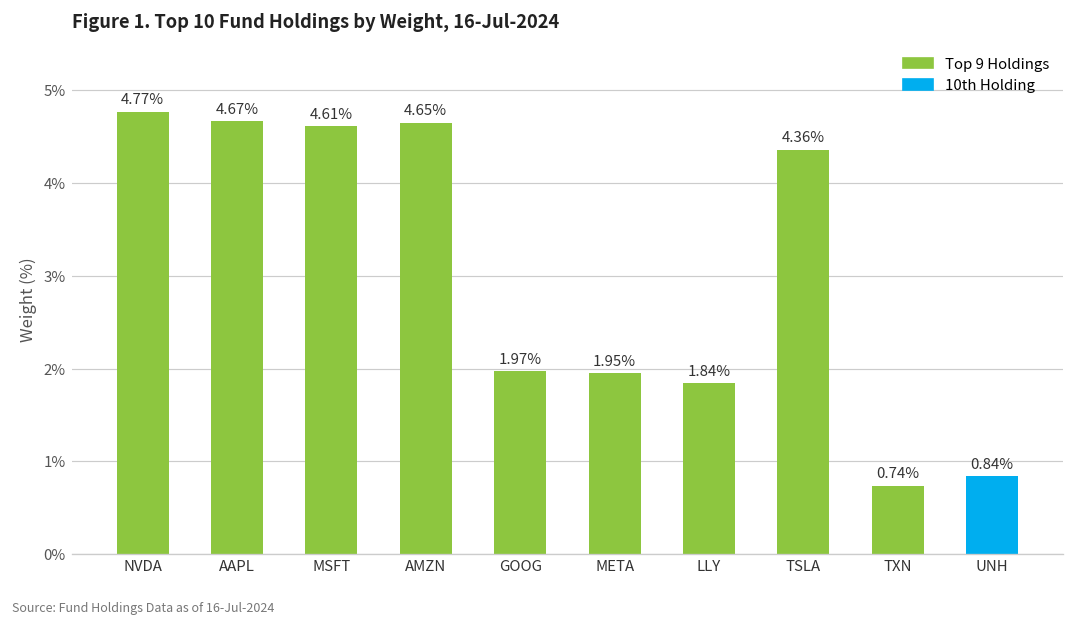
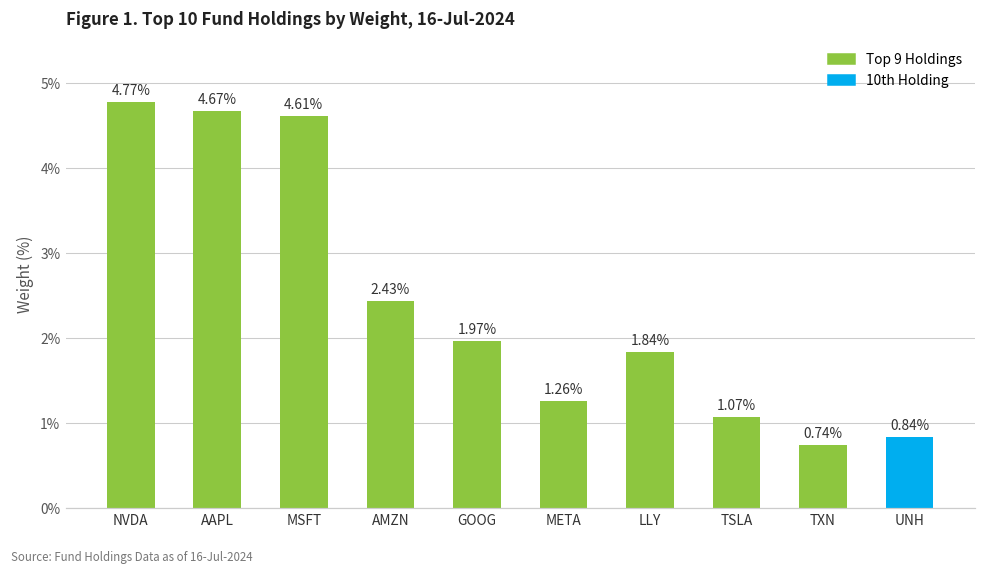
  {
    "NVDA": "4.77%",
    "AAPL": "4.67%",
    "MSFT": "4.61%",
-   "AMZN": "4.65%",
+   "AMZN": "2.43%",
    "GOOG": "1.97%",
-   "META": "1.95%",
+   "META": "1.26%",
    "LLY": "1.84%",
-   "TSLA": "4.36%",
+   "TSLA": "1.07%",
    "TXN": "0.74%",
    "UNH": "0.84%"
  }
